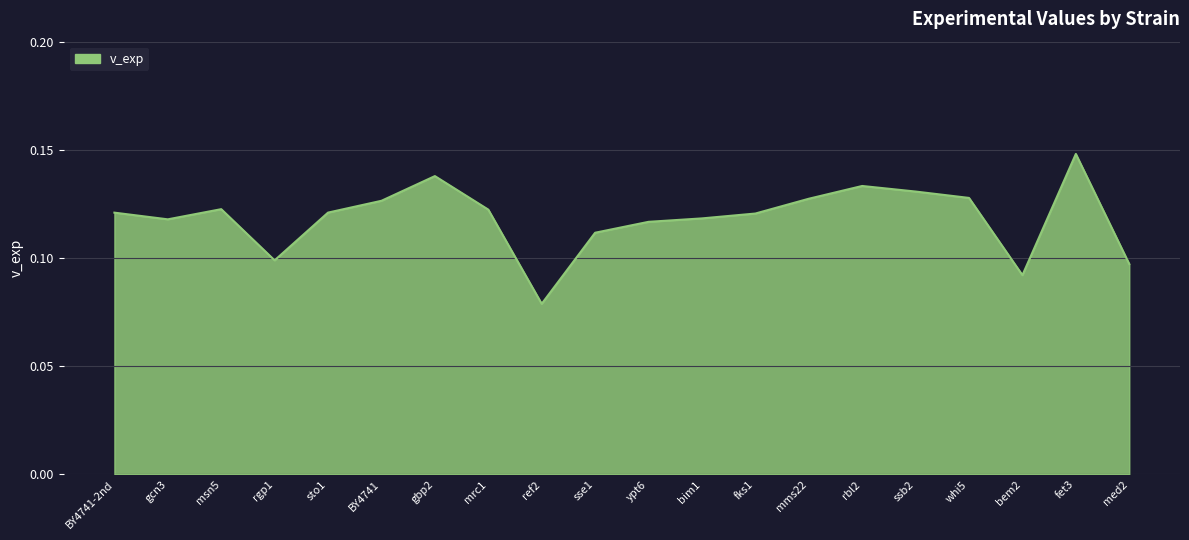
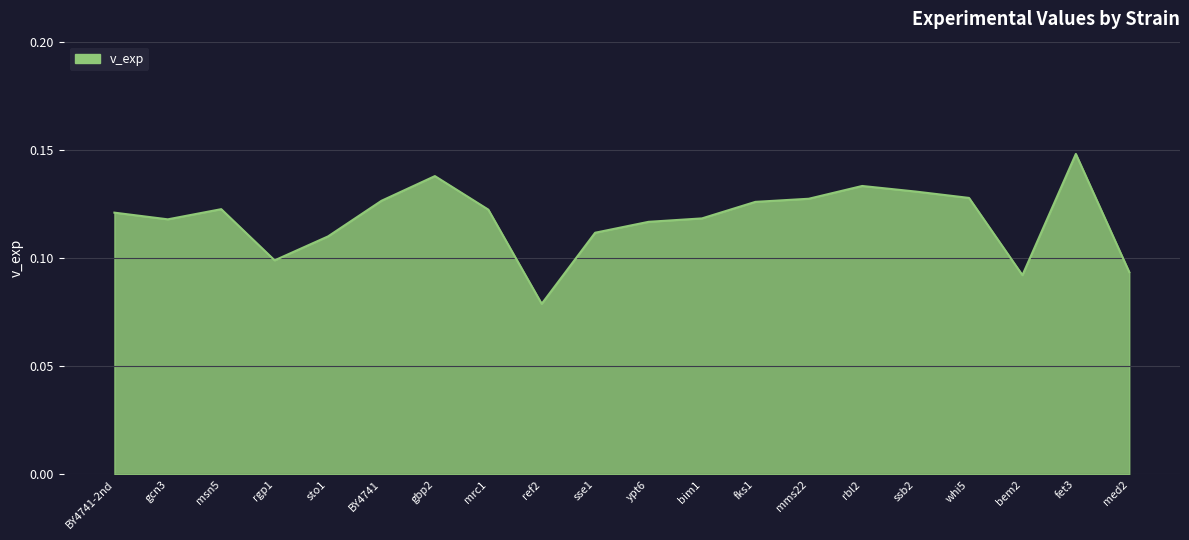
  {
    "BY4741-2nd": 0.121,
    "gcn3": 0.118,
    "msn5": 0.123,
    "rgp1": 0.099,
-   "sto1": 0.121,
+   "sto1": 0.110,
    "BY4741": 0.126,
    "gbp2": 0.138,
    "mrc1": 0.122,
    "ref2": 0.079,
    "sse1": 0.112,
    "ypt6": 0.117,
    "bim1": 0.118,
-   "fks1": 0.121,
+   "fks1": 0.126,
    "mms22": 0.127,
    "rbl2": 0.133,
    "ssb2": 0.131,
    "whi5": 0.128,
    "bem2": 0.092,
    "fet3": 0.148,
-   "med2": 0.097
+   "med2": 0.094
  }
